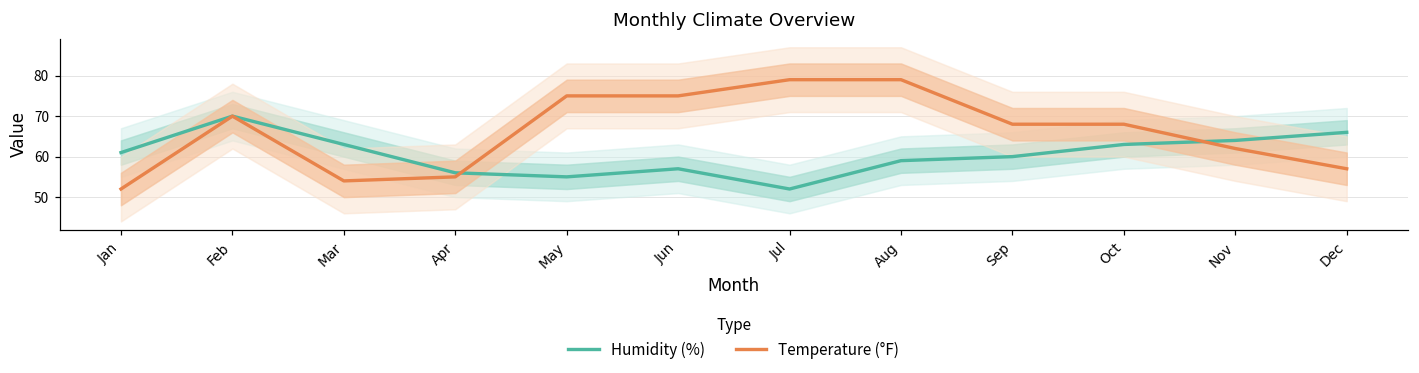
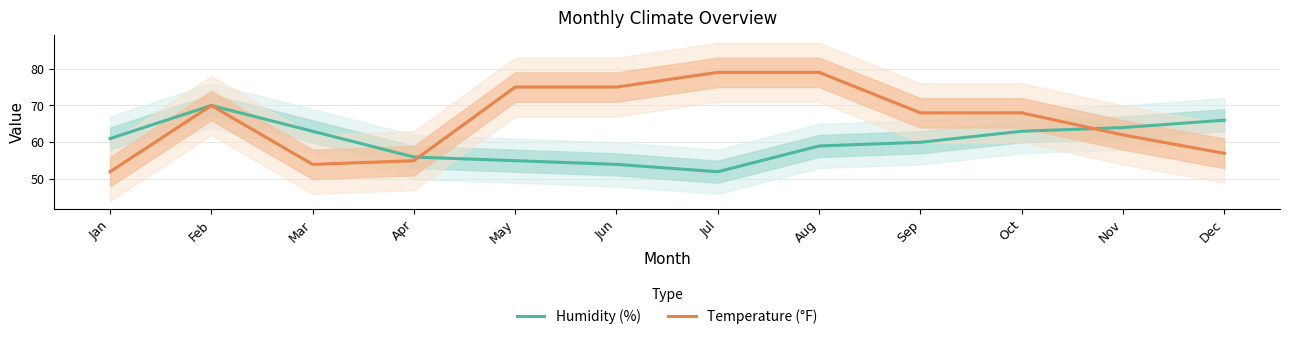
  {
    "Humidity (%)": {
      "Jan": 61,
      "Mar": 63,
      "Apr": 56,
      "May": 55,
-     "Jun": 57,
+     "Jun": 54,
      "Jul": 52,
      "Aug": 59,
      "Sep": 60,
      "Oct": 63,
      "Nov": 64,
      "Dec": 66
    },
    "Temperature (°F)": {
      "Jan": 52,
      "Mar": 54,
      "Apr": 55,
      "May": 75,
      "Jun": 75,
      "Jul": 79,
      "Aug": 79,
      "Sep": 68,
      "Oct": 68,
      "Nov": 62,
      "Dec": 57
    }
  }
